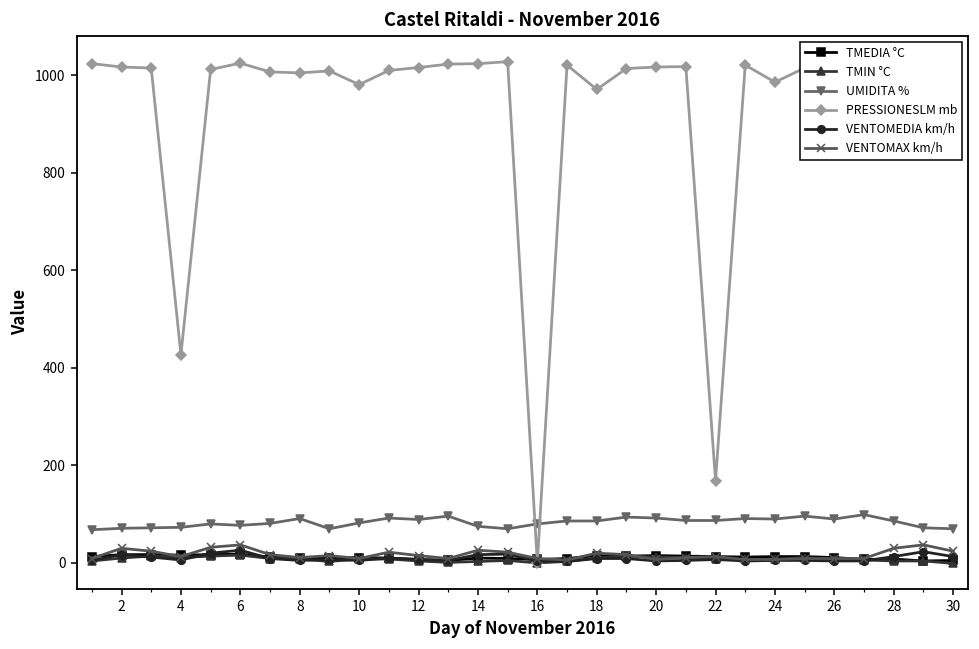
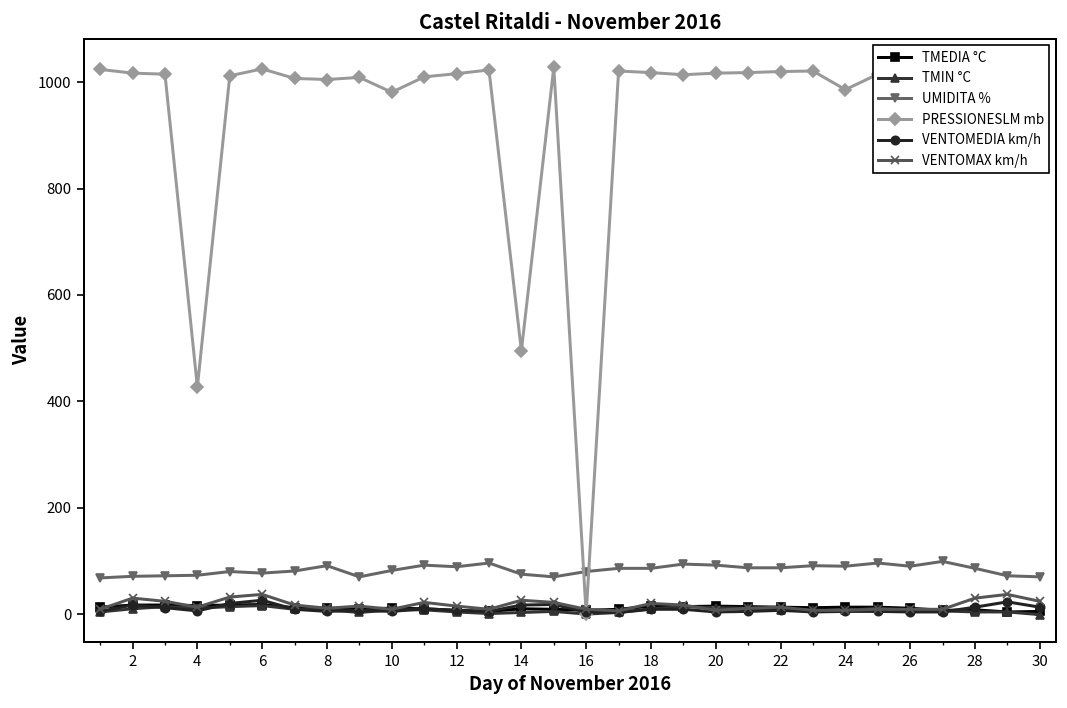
  {
    "PRESSIONESLM mb": {
      "2": 1020,
      "4": 430,
      "6": 1030,
      "8": 1010,
      "10": 980,
      "12": 1020,
-     "14": 1020,
-     "18": 970,
+     "14": 500,
+     "18": 1020,
      "20": 1020,
-     "22": 170,
+     "22": 1020,
      "24": 990
    }
  }
